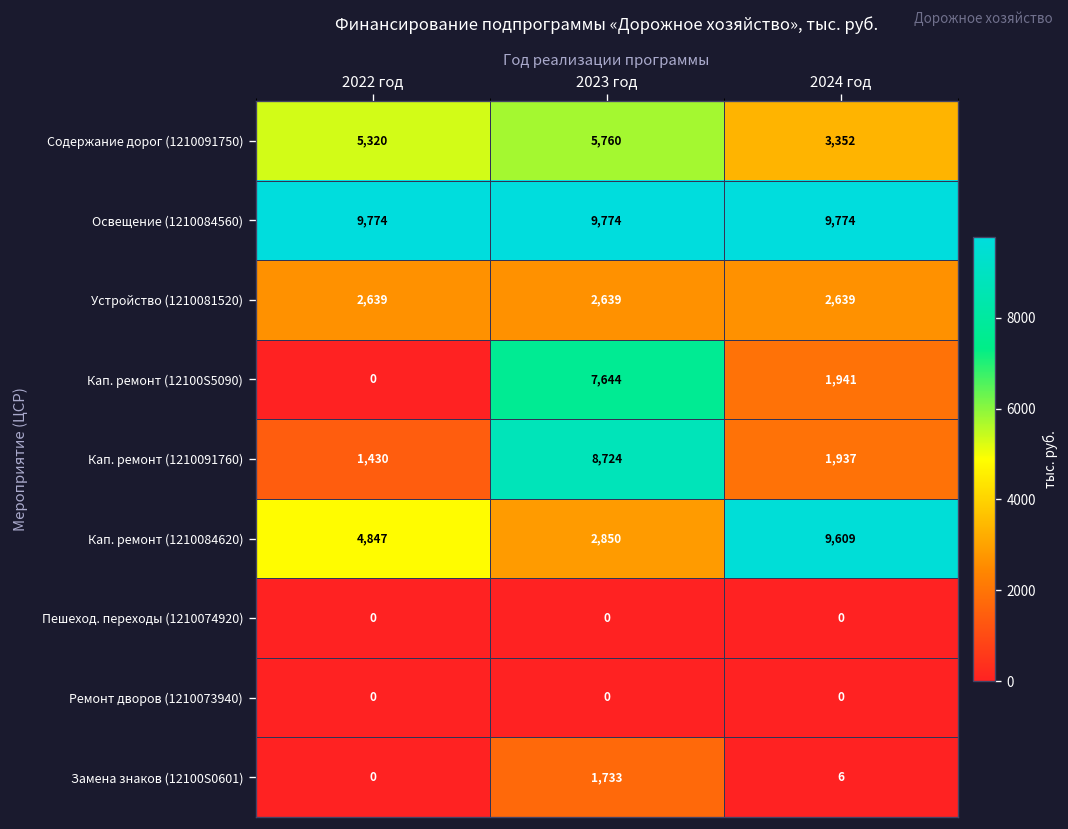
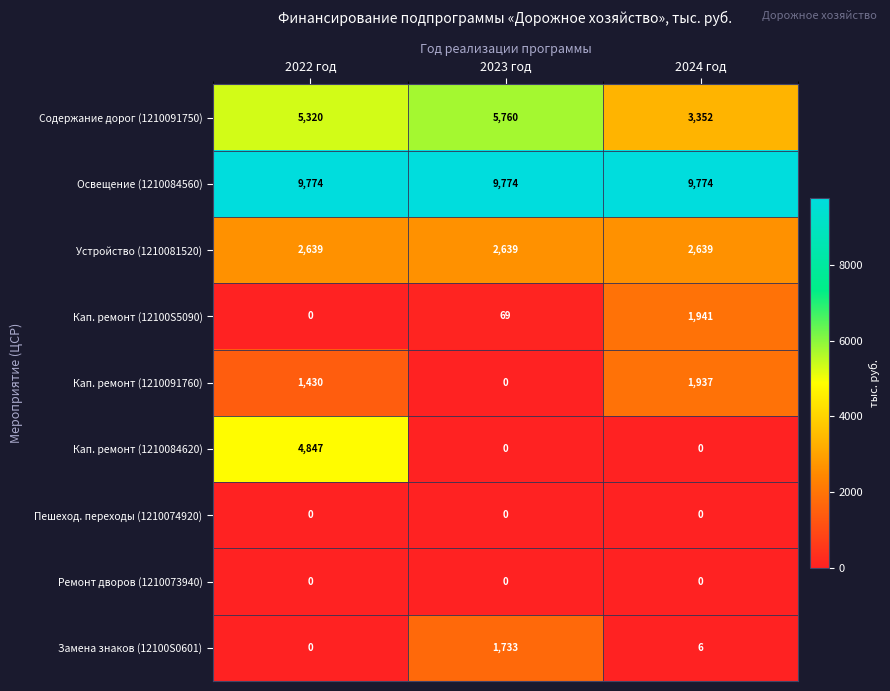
  {
    "Содержание дорог (1210091750)": {
      "2022 год": "5,320",
      "2023 год": "5,760",
      "2024 год": "3,352"
    },
    "Освещение (1210084560)": {
      "2022 год": "9,774",
      "2023 год": "9,774",
      "2024 год": "9,774"
    },
    "Устройство (1210081520)": {
      "2022 год": "2,639",
      "2023 год": "2,639",
      "2024 год": "2,639"
    },
    "Кап. ремонт (12100S5090)": {
      "2022 год": "0",
-     "2023 год": "7,644",
+     "2023 год": "69",
      "2024 год": "1,941"
    },
    "Кап. ремонт (1210091760)": {
      "2022 год": "1,430",
-     "2023 год": "8,724",
+     "2023 год": "0",
      "2024 год": "1,937"
    },
    "Кап. ремонт (1210084620)": {
      "2022 год": "4,847",
-     "2023 год": "2,850",
-     "2024 год": "9,609"
+     "2023 год": "0",
+     "2024 год": "0"
    },
    "Пешеход. переходы (1210074920)": {
      "2022 год": "0",
      "2023 год": "0",
      "2024 год": "0"
    },
    "Ремонт дворов (1210073940)": {
      "2022 год": "0",
      "2023 год": "0",
      "2024 год": "0"
    },
    "Замена знаков (12100S0601)": {
      "2022 год": "0",
      "2023 год": "1,733",
      "2024 год": "6"
    }
  }
